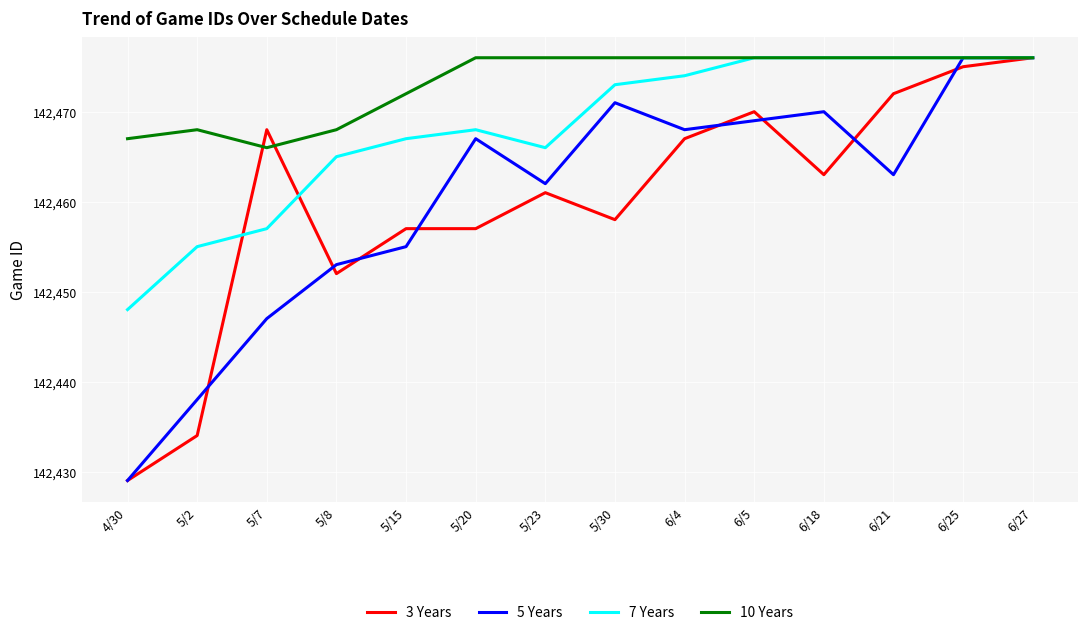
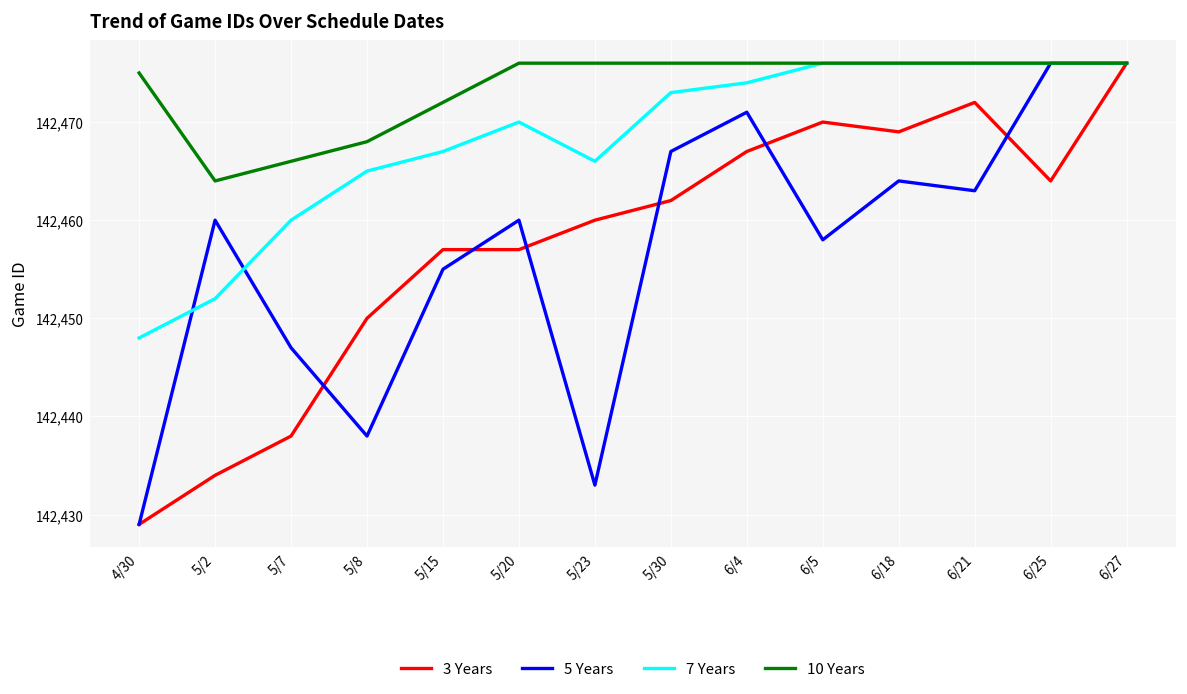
  {
    "3 Years": {
      "5/2": "142,434",
-     "5/7": "142,468",
-     "5/8": "142,452",
+     "5/7": "142,438",
+     "5/8": "142,450",
      "5/15": "142,457",
      "5/20": "142,457",
-     "5/23": "142,461",
-     "5/30": "142,458",
+     "5/23": "142,460",
+     "5/30": "142,462",
      "6/4": "142,467",
      "6/5": "142,470",
-     "6/18": "142,463",
+     "6/18": "142,469",
      "6/21": "142,472",
-     "6/25": "142,475"
+     "6/25": "142,464"
    },
    "5 Years": {
-     "5/2": "142,438",
+     "5/2": "142,460",
      "5/7": "142,447",
-     "5/8": "142,453",
+     "5/8": "142,438",
      "5/15": "142,455",
-     "5/20": "142,467",
-     "5/23": "142,462",
-     "5/30": "142,471",
-     "6/4": "142,468",
-     "6/5": "142,469",
-     "6/18": "142,470",
+     "5/20": "142,460",
+     "5/23": "142,433",
+     "5/30": "142,467",
+     "6/4": "142,471",
+     "6/5": "142,458",
+     "6/18": "142,464",
      "6/21": "142,463"
    },
    "7 Years": {
      "4/30": "142,448",
-     "5/2": "142,455",
-     "5/7": "142,457",
+     "5/2": "142,452",
+     "5/7": "142,460",
      "5/8": "142,465",
      "5/15": "142,467",
-     "5/20": "142,468",
+     "5/20": "142,470",
      "5/23": "142,466",
      "5/30": "142,473",
      "6/4": "142,474"
    },
    "10 Years": {
-     "4/30": "142,467",
-     "5/2": "142,468",
+     "4/30": "142,475",
+     "5/2": "142,464",
      "5/7": "142,466",
      "5/8": "142,468",
      "5/15": "142,472",
      "5/20": "142,476",
      "5/23": "142,476",
      "5/30": "142,476",
      "6/4": "142,476"
    }
  }
